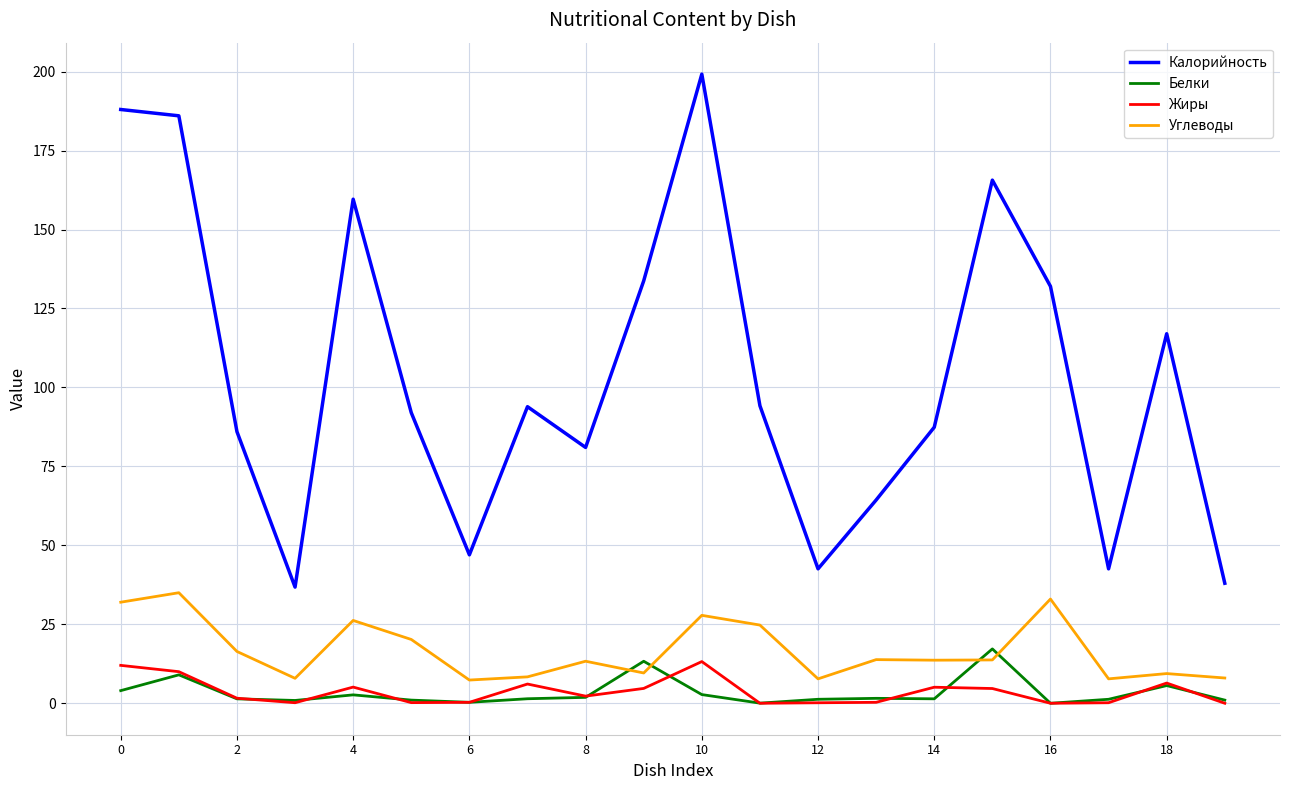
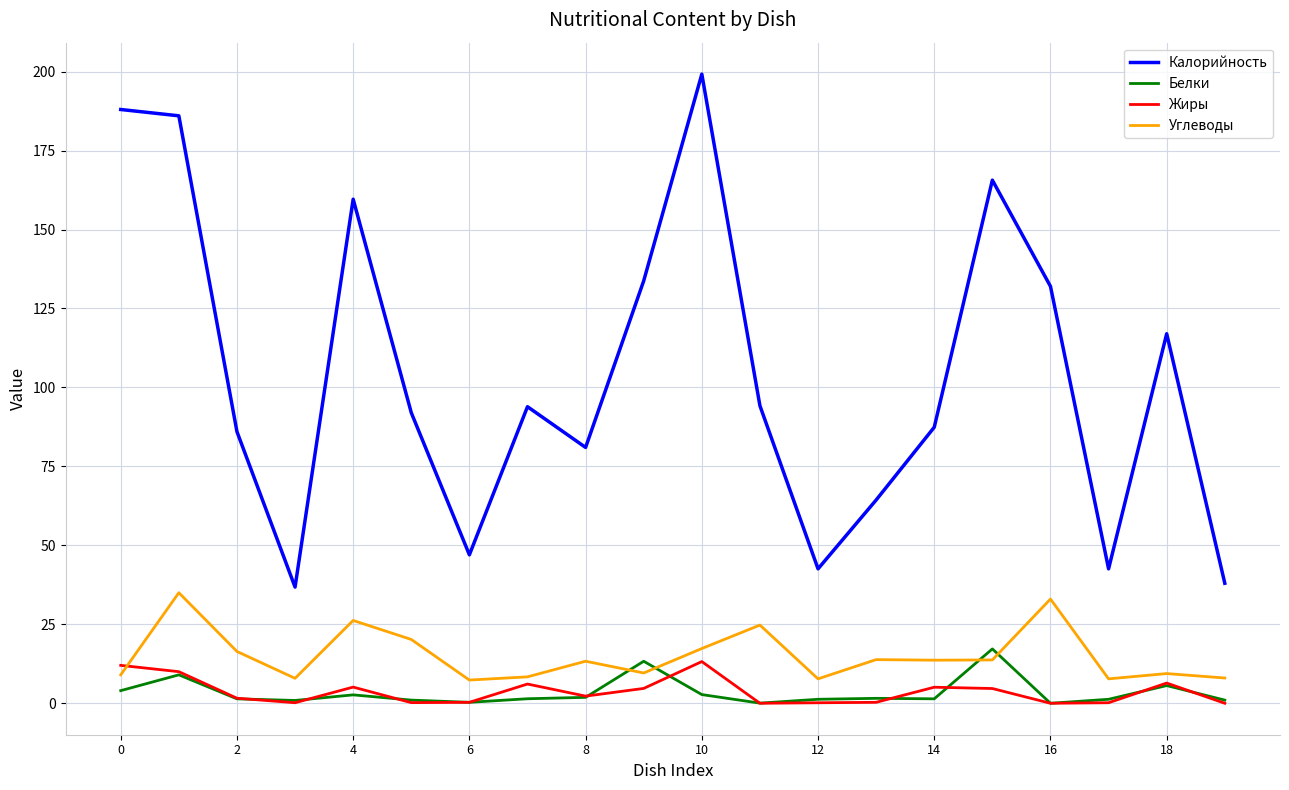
  {
    "Калорийность": {
      "0": 188,
      "2": 86,
      "4": 160,
      "6": 47,
      "8": 81,
      "10": 199,
      "12": 43,
      "14": 87,
      "16": 132,
      "18": 117
    },
    "Белки": {
      "0": 4,
      "4": 3,
      "10": 3,
      "12": 1,
      "14": 1
    },
    "Жиры": {
      "0": 12,
      "4": 5,
      "10": 13,
      "12": 0,
      "14": 5
    },
    "Углеводы": {
-     "0": 32,
+     "0": 9,
      "2": 16,
      "4": 26,
      "6": 7,
      "8": 13,
-     "10": 28,
+     "10": 17,
      "12": 8,
      "14": 14,
      "16": 33,
      "18": 9
    }
  }
